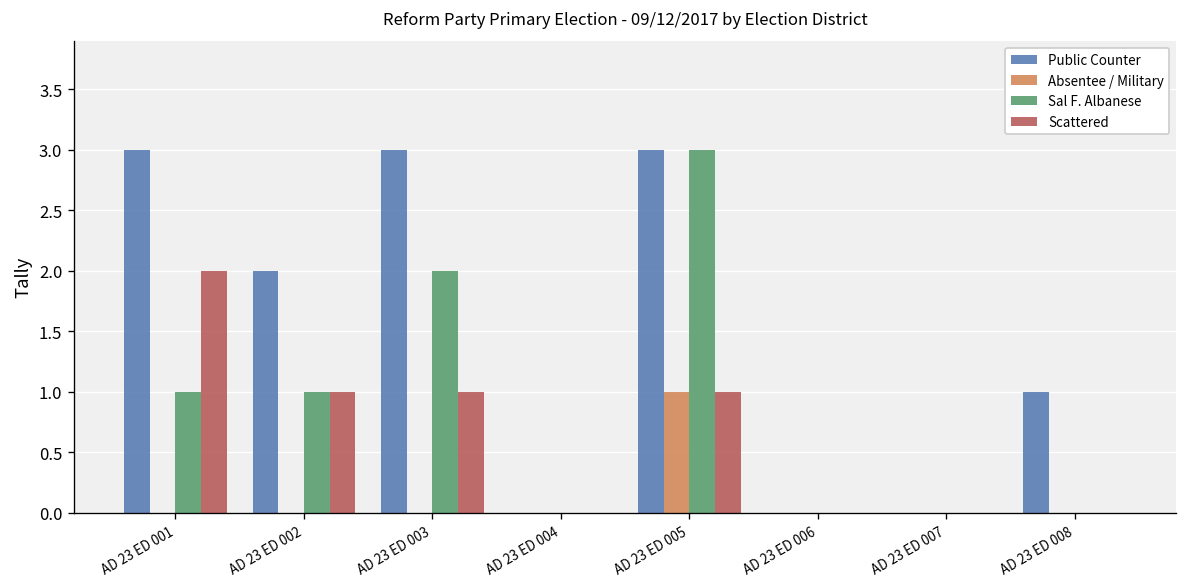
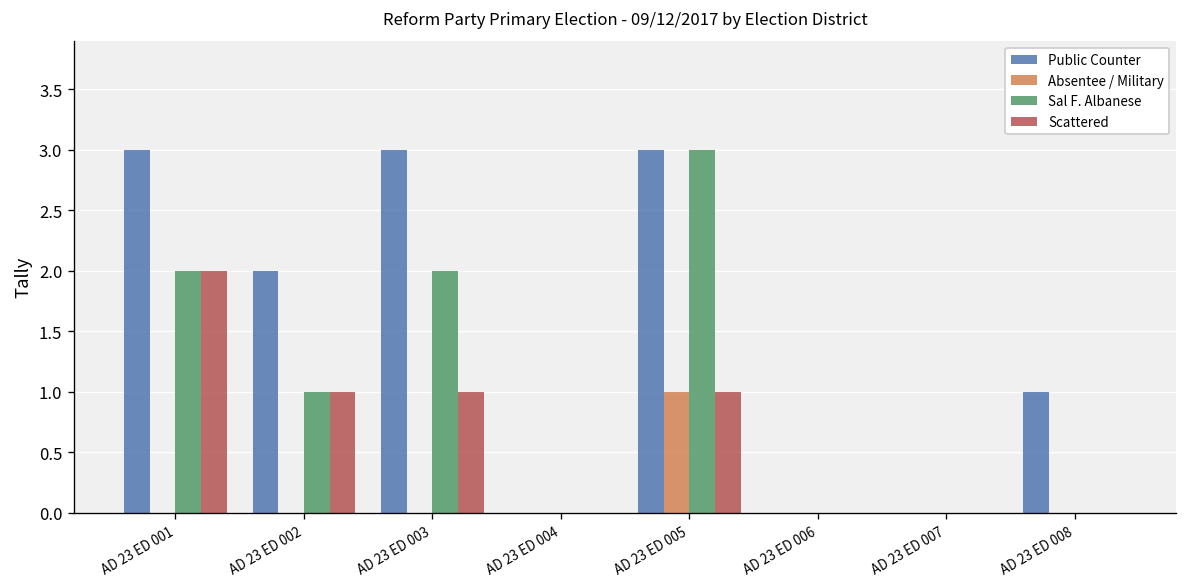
  {
    "Public Counter": {
      "AD 23 ED 001": 3,
      "AD 23 ED 002": 2,
      "AD 23 ED 003": 3,
      "AD 23 ED 004": 0,
      "AD 23 ED 005": 3,
      "AD 23 ED 006": 0,
      "AD 23 ED 007": 0,
      "AD 23 ED 008": 1
    },
    "Sal F. Albanese": {
-     "AD 23 ED 001": 1,
+     "AD 23 ED 001": 2,
      "AD 23 ED 002": 1,
      "AD 23 ED 003": 2,
      "AD 23 ED 004": 0,
      "AD 23 ED 005": 3,
      "AD 23 ED 006": 0,
      "AD 23 ED 007": 0,
      "AD 23 ED 008": 0
    }
  }
